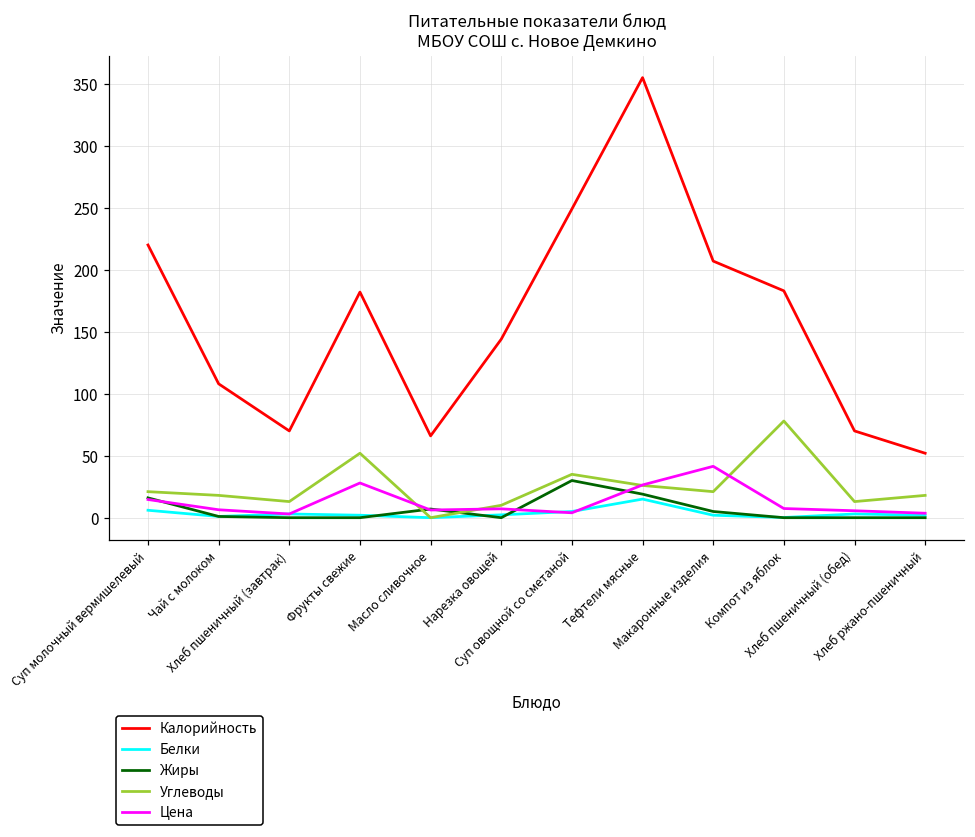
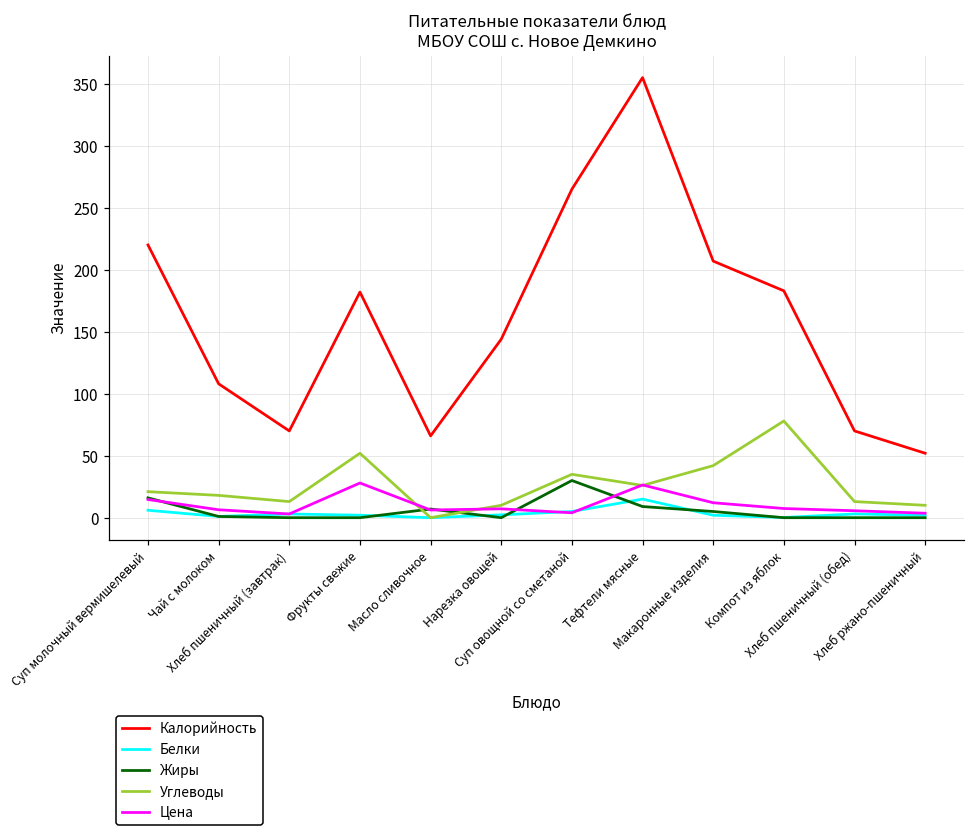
  {
    "Калорийность": {
      "Суп молочный вермишелевый": 220,
      "Чай с молоком": 108,
      "Хлеб пшеничный (завтрак)": 70,
      "Фрукты свежие": 182,
      "Масло сливочное": 66,
      "Нарезка овощей": 144,
-     "Суп овощной со сметаной": 249,
+     "Суп овощной со сметаной": 265,
      "Тефтели мясные": 355,
      "Макаронные изделия": 207,
      "Компот из яблок": 183,
      "Хлеб пшеничный (обед)": 70,
      "Хлеб ржано-пшеничный": 52
    },
    "Белки": {
      "Суп молочный вермишелевый": 6,
      "Нарезка овощей": 2,
      "Тефтели мясные": 15,
      "Макаронные изделия": 2,
      "Хлеб пшеничный (обед)": 3
    },
    "Жиры": {
      "Хлеб пшеничный (завтрак)": 0,
      "Нарезка овощей": 0,
      "Суп овощной со сметаной": 30,
-     "Тефтели мясные": 19,
+     "Тефтели мясные": 9,
      "Макаронные изделия": 5,
      "Хлеб пшеничный (обед)": 0
    },
    "Углеводы": {
      "Суп молочный вермишелевый": 21,
      "Чай с молоком": 18,
      "Хлеб пшеничный (завтрак)": 13,
      "Фрукты свежие": 52,
      "Нарезка овощей": 10,
      "Суп овощной со сметаной": 35,
-     "Макаронные изделия": 21,
+     "Макаронные изделия": 42,
      "Компот из яблок": 78,
      "Хлеб пшеничный (обед)": 13,
-     "Хлеб ржано-пшеничный": 18
+     "Хлеб ржано-пшеничный": 10
    },
    "Цена": {
      "Чай с молоком": 6,
      "Фрукты свежие": 28,
      "Нарезка овощей": 7,
-     "Макаронные изделия": 41,
+     "Макаронные изделия": 12,
      "Компот из яблок": 7,
      "Хлеб пшеничный (обед)": 6
    }
  }
